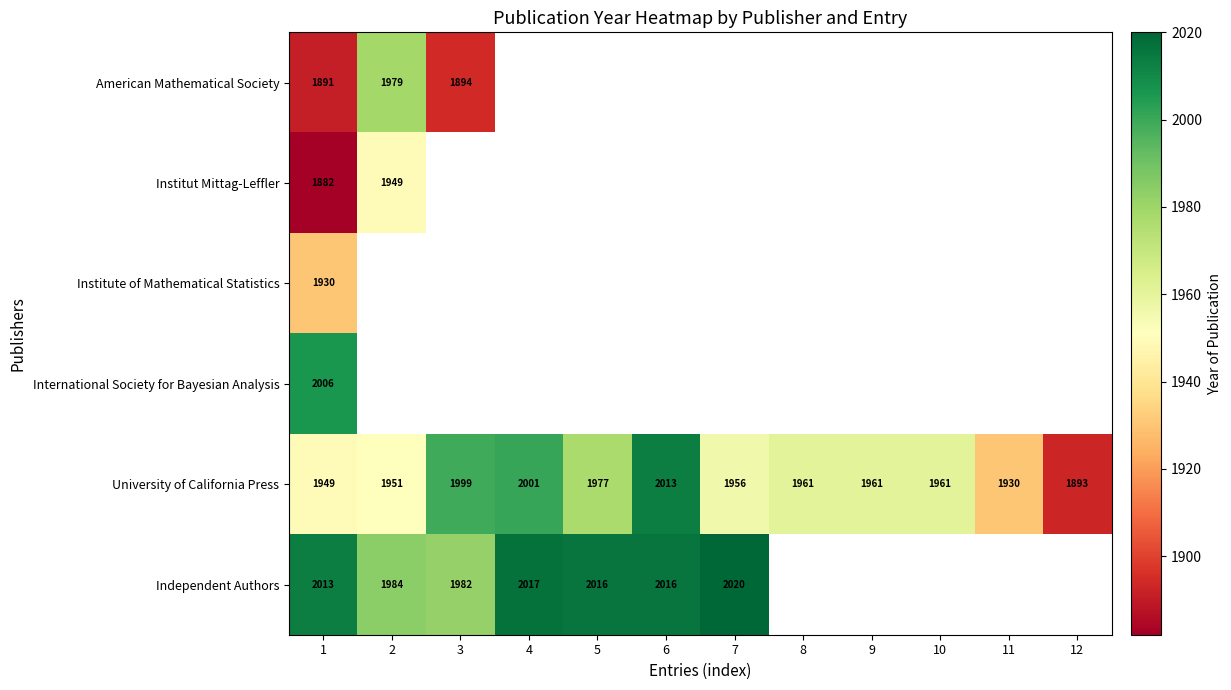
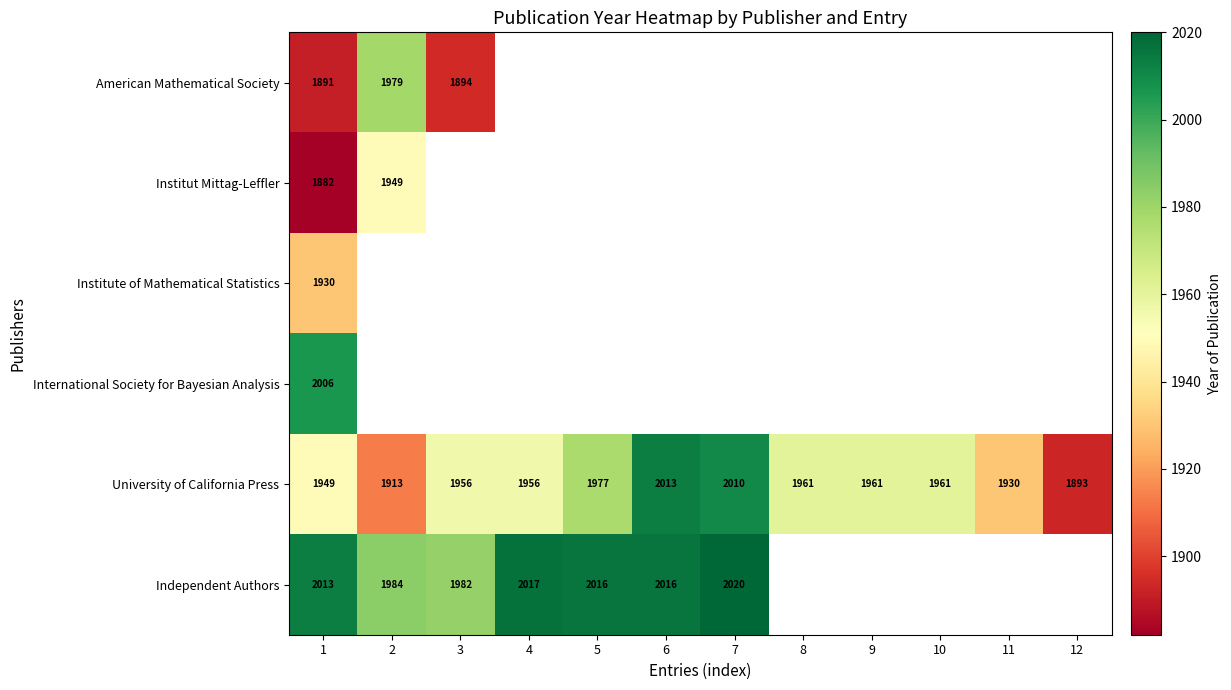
  {
    "American Mathematical Society": {
      "1": 1891,
      "2": 1979,
      "3": 1894
    },
    "Institut Mittag-Leffler": {
      "1": 1882,
      "2": 1949
    },
    "Institute of Mathematical Statistics": {
      "1": 1930
    },
    "International Society for Bayesian Analysis": {
      "1": 2006
    },
    "University of California Press": {
      "1": 1949,
-     "2": 1951,
-     "3": 1999,
-     "4": 2001,
+     "2": 1913,
+     "3": 1956,
+     "4": 1956,
      "5": 1977,
      "6": 2013,
-     "7": 1956,
+     "7": 2010,
      "8": 1961,
      "9": 1961,
      "10": 1961,
      "11": 1930,
      "12": 1893
    },
    "Independent Authors": {
      "1": 2013,
      "2": 1984,
      "3": 1982,
      "4": 2017,
      "5": 2016,
      "6": 2016,
      "7": 2020
    }
  }
